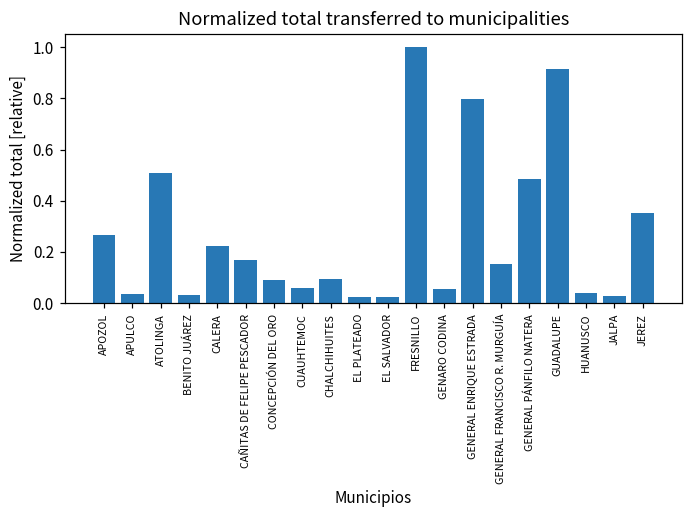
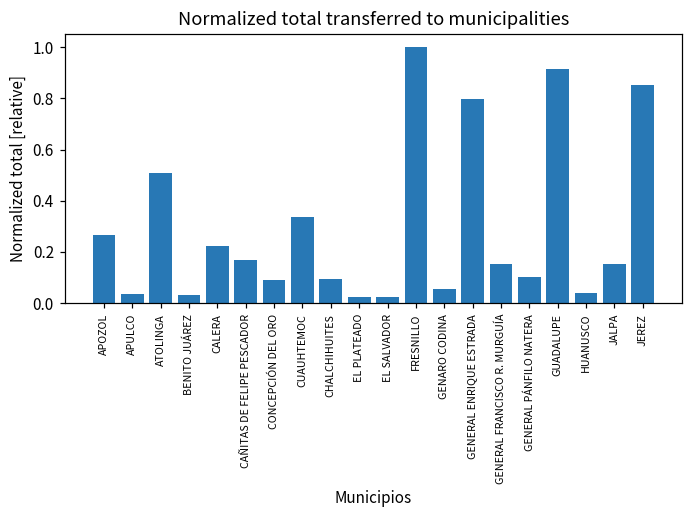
  {
    "APOZOL": 0.27,
    "APULCO": 0.04,
    "ATOLINGA": 0.51,
    "BENITO JUÁREZ": 0.03,
    "CALERA": 0.22,
    "CAÑITAS DE FELIPE PESCADOR": 0.17,
    "CONCEPCIÓN DEL ORO": 0.09,
-   "CUAUHTEMOC": 0.06,
+   "CUAUHTEMOC": 0.34,
    "CHALCHIHUITES": 0.09,
    "EL PLATEADO": 0.02,
    "EL SALVADOR": 0.03,
    "FRESNILLO": 1.00,
    "GENARO CODINA": 0.06,
    "GENERAL ENRIQUE ESTRADA": 0.80,
    "GENERAL FRANCISCO R. MURGUÍA": 0.15,
-   "GENERAL PÁNFILO NATERA": 0.49,
+   "GENERAL PÁNFILO NATERA": 0.10,
    "GUADALUPE": 0.92,
    "HUANUSCO": 0.04,
-   "JALPA": 0.03,
-   "JEREZ": 0.35
+   "JALPA": 0.15,
+   "JEREZ": 0.85
  }
